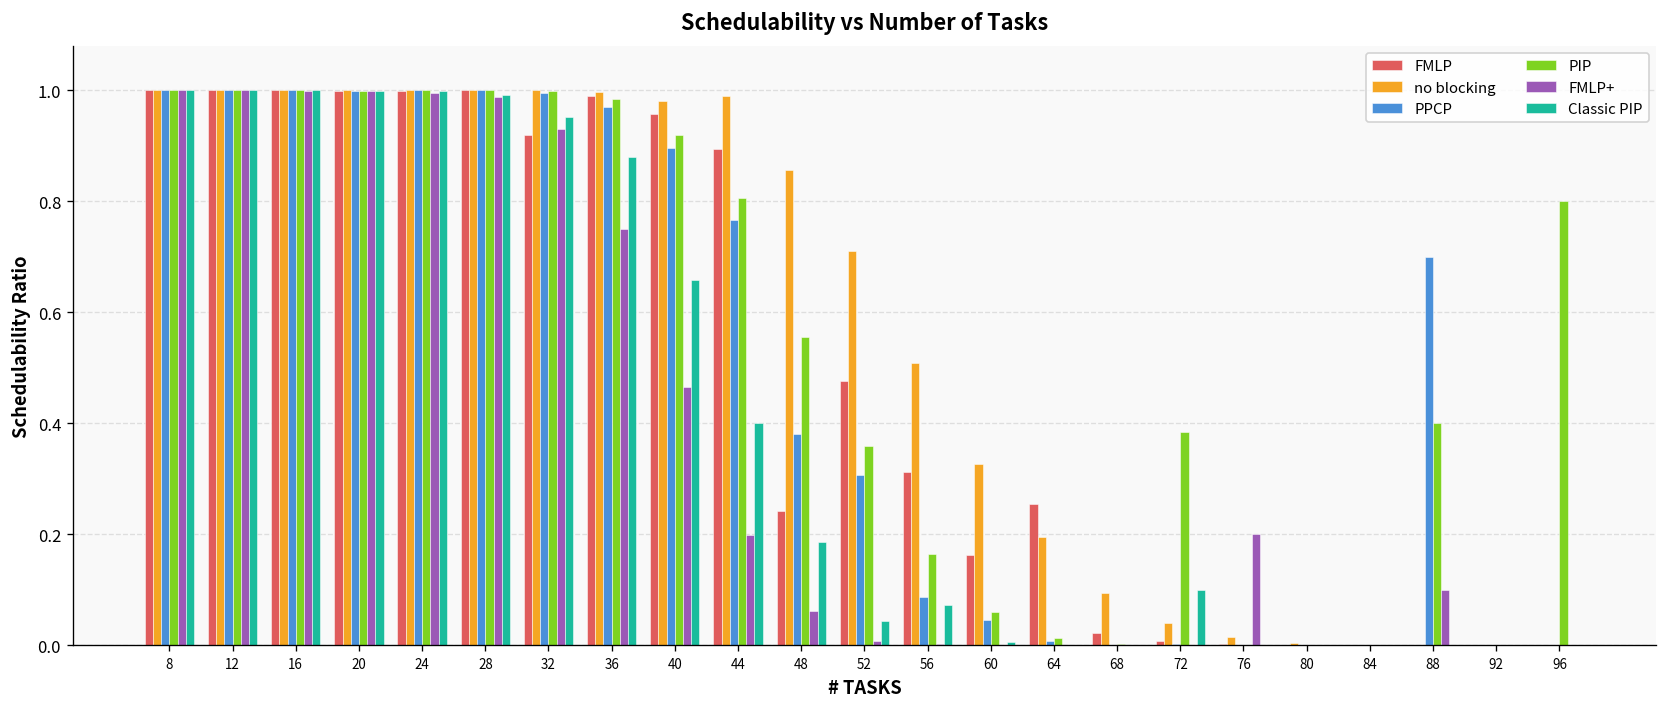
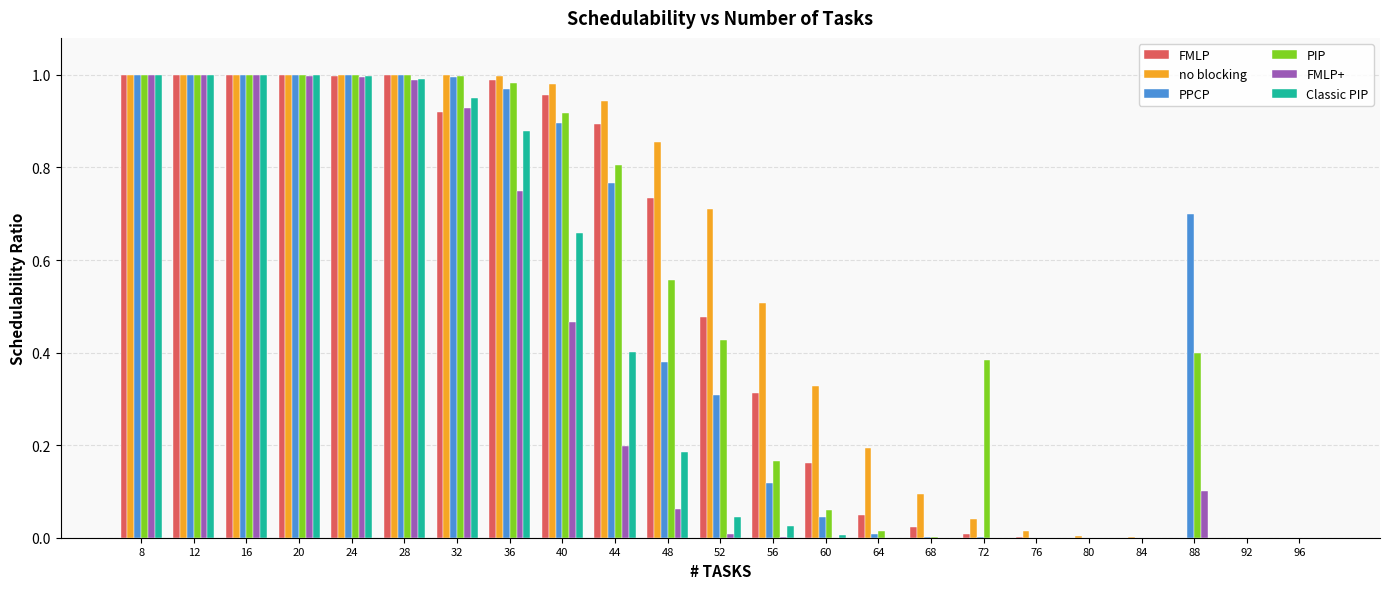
  {
    "FMLP": {
      "8": 1.00,
      "12": 1.00,
      "16": 1.00,
      "20": 1.00,
      "24": 1.00,
      "28": 1.00,
      "32": 0.92,
      "36": 0.99,
      "40": 0.96,
      "44": 0.89,
-     "48": 0.24,
+     "48": 0.73,
      "52": 0.48,
      "56": 0.31,
      "60": 0.16,
-     "64": 0.26,
+     "64": 0.05,
      "68": 0.02,
      "72": 0.01,
      "80": 0.00,
      "84": 0.00,
      "88": 0.00,
      "92": 0.00,
      "96": 0.00
    },
    "no blocking": {
      "8": 1.00,
      "12": 1.00,
      "16": 1.00,
      "20": 1.00,
      "24": 1.00,
      "28": 1.00,
      "32": 1.00,
      "36": 1.00,
      "40": 0.98,
-     "44": 0.99,
+     "44": 0.94,
      "48": 0.86,
      "52": 0.71,
      "56": 0.51,
      "60": 0.33,
      "64": 0.19,
      "68": 0.09,
      "72": 0.04,
      "76": 0.01,
      "88": 0.00,
      "92": 0.00,
      "96": 0.00
    },
    "PPCP": {
      "8": 1.00,
      "12": 1.00,
      "16": 1.00,
      "20": 1.00,
      "24": 1.00,
      "28": 1.00,
      "32": 1.00,
      "36": 0.97,
      "40": 0.90,
      "44": 0.77,
      "48": 0.38,
      "52": 0.31,
-     "56": 0.09,
+     "56": 0.12,
      "60": 0.05,
      "64": 0.01,
      "76": 0.00,
      "80": 0.00,
      "84": 0.00,
      "88": 0.70,
      "92": 0.00,
      "96": 0.00
    },
    "PIP": {
      "8": 1.00,
      "12": 1.00,
      "16": 1.00,
      "20": 1.00,
      "24": 1.00,
      "28": 1.00,
      "32": 1.00,
      "36": 0.98,
      "40": 0.92,
      "44": 0.81,
      "48": 0.56,
-     "52": 0.36,
+     "52": 0.43,
      "56": 0.16,
      "60": 0.06,
      "64": 0.01,
      "72": 0.38,
      "76": 0.00,
      "80": 0.00,
      "84": 0.00,
      "88": 0.40,
      "92": 0.00,
-     "96": 0.8
+     "96": 0.0
    },
    "FMLP+": {
      "8": 1.0,
      "12": 1.0,
      "16": 1.0,
      "20": 1.0,
      "24": 0.99,
      "28": 0.99,
      "32": 0.93,
      "36": 0.75,
      "40": 0.47,
      "44": 0.2,
      "48": 0.06,
      "52": 0.01,
      "60": 0.0,
      "64": 0.0,
      "68": 0.0,
      "72": 0.0,
-     "76": 0.2,
+     "76": 0.0,
      "80": 0.0,
      "84": 0.0,
      "88": 0.1,
      "92": 0.0,
      "96": 0.0
    },
    "Classic PIP": {
      "8": 1.00,
      "12": 1.00,
      "16": 1.00,
      "20": 1.00,
      "24": 1.00,
      "28": 0.99,
      "32": 0.95,
      "36": 0.88,
      "40": 0.66,
      "44": 0.40,
      "48": 0.19,
      "52": 0.04,
-     "56": 0.07,
+     "56": 0.03,
      "60": 0.01,
      "64": 0.00,
      "68": 0.00,
-     "72": 0.1,
+     "72": 0.0,
      "76": 0.00,
      "80": 0.00,
      "84": 0.00,
      "88": 0.00,
      "92": 0.00,
      "96": 0.00
    }
  }
